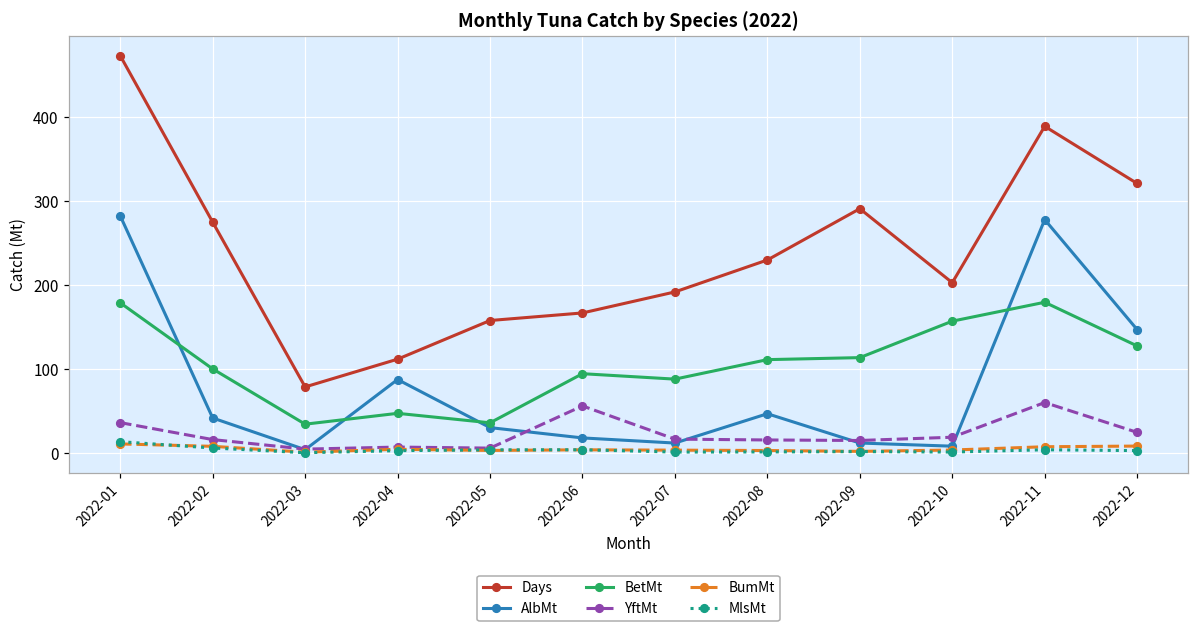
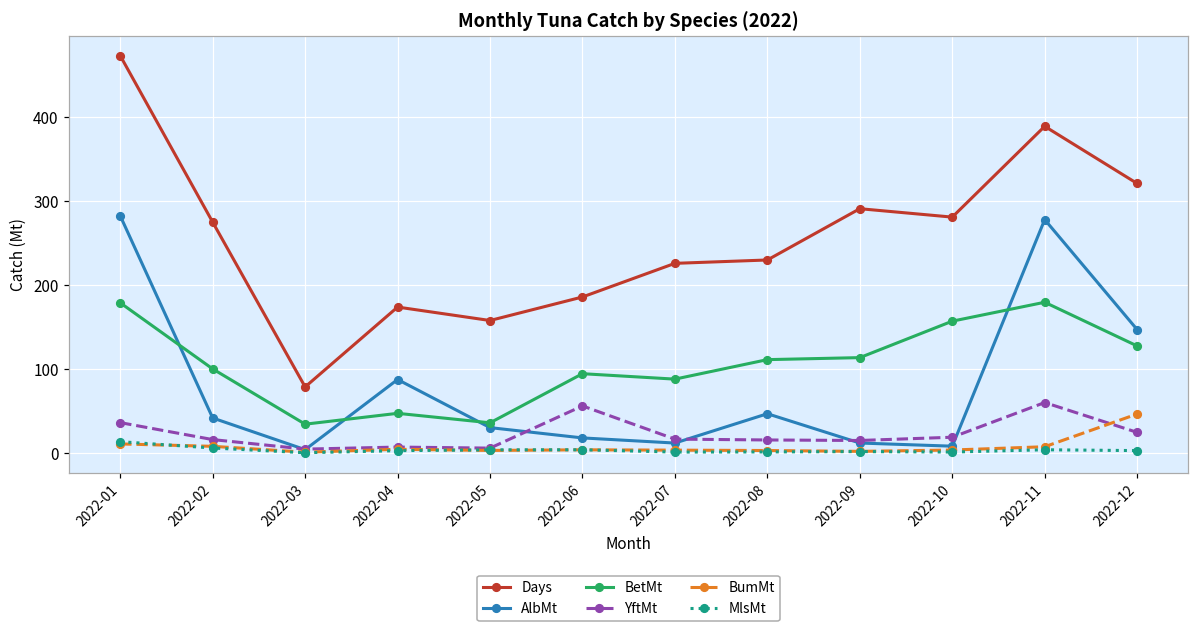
  {
    "Days": {
      "2022-01": 470,
      "2022-02": 280,
      "2022-03": 80,
-     "2022-04": 110,
+     "2022-04": 170,
      "2022-05": 160,
-     "2022-06": 170,
-     "2022-07": 190,
+     "2022-06": 190,
+     "2022-07": 230,
      "2022-08": 230,
      "2022-09": 290,
-     "2022-10": 200,
+     "2022-10": 280,
      "2022-11": 390,
      "2022-12": 320
    },
    "AlbMt": {
      "2022-01": 280,
      "2022-02": 40,
      "2022-04": 90,
      "2022-05": 30,
      "2022-06": 20,
      "2022-07": 10,
      "2022-08": 50,
      "2022-10": 10,
      "2022-11": 280,
      "2022-12": 150
    },
    "YftMt": {
      "2022-01": 40,
      "2022-02": 20,
      "2022-06": 60,
      "2022-07": 20,
      "2022-08": 20,
      "2022-10": 20,
      "2022-11": 60,
      "2022-12": 20
    },
    "BumMt": {
      "2022-11": 10,
-     "2022-12": 10
+     "2022-12": 50
    }
  }
